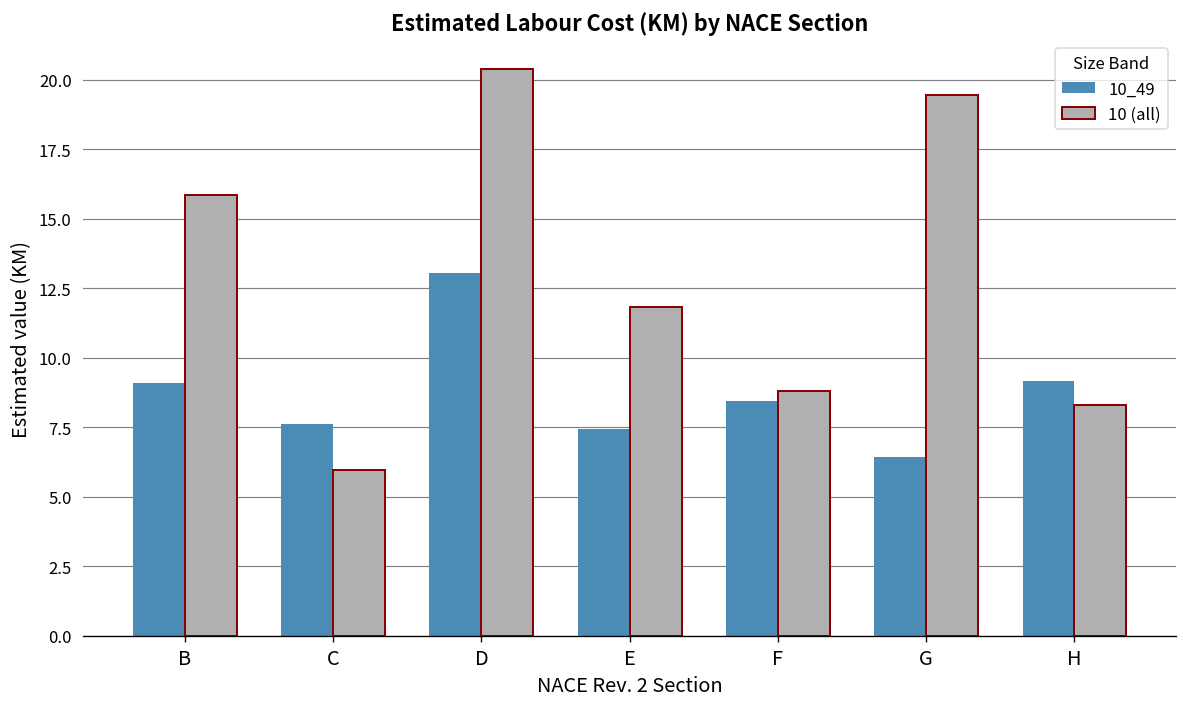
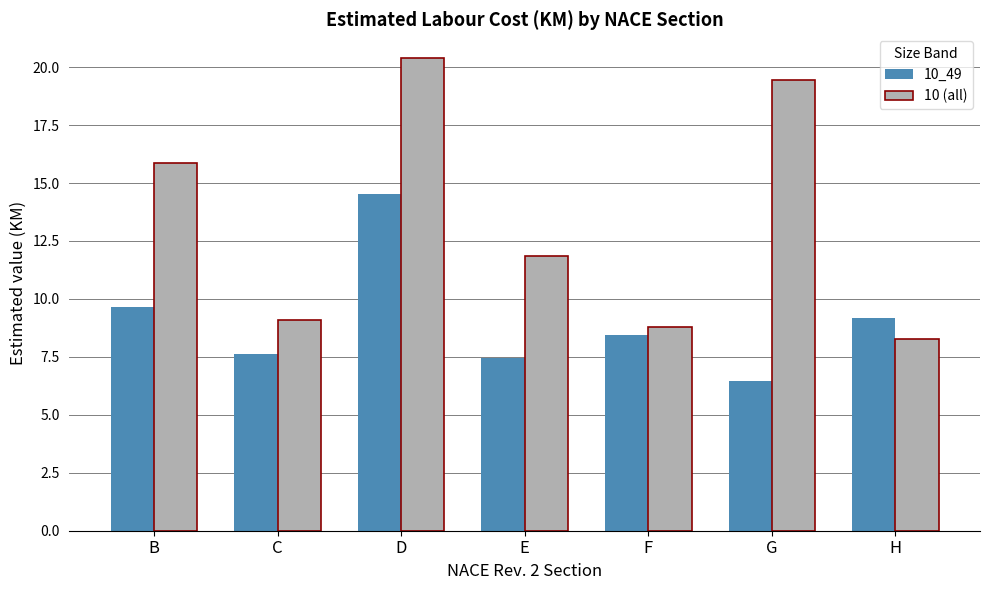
  {
    "10_49": {
-     "B": 9.1,
+     "B": 9.7,
      "C": 7.6,
-     "D": 13.0,
+     "D": 14.5,
      "E": 7.4,
      "F": 8.4,
      "G": 6.4,
      "H": 9.2
    },
    "10 (all)": {
      "B": 15.9,
-     "C": 6.0,
+     "C": 9.1,
      "D": 20.4,
      "E": 11.8,
      "F": 8.8,
      "G": 19.4,
      "H": 8.3
    }
  }
